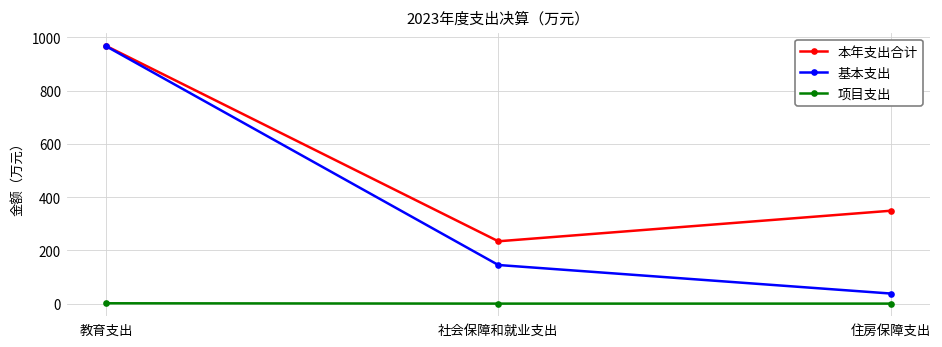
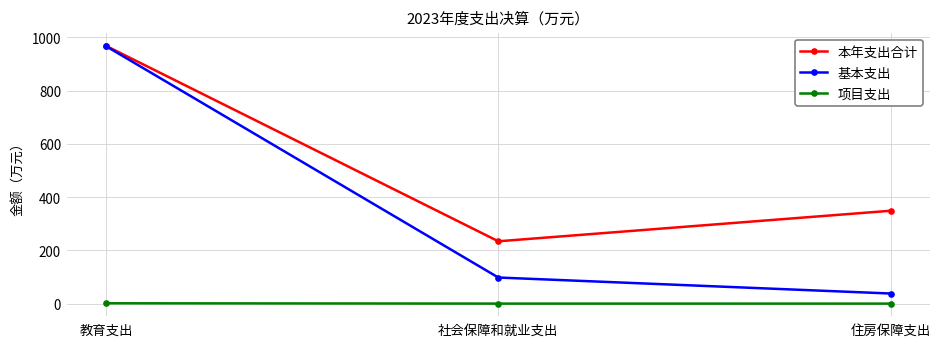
  {
    "本年支出合计": {
      "社会保障和就业支出": 230,
      "住房保障支出": 350
    },
    "基本支出": {
-     "社会保障和就业支出": 150,
+     "社会保障和就业支出": 100,
      "住房保障支出": 40
    },
    "项目支出": {
      "教育支出": 0,
      "社会保障和就业支出": 0,
      "住房保障支出": 0
    }
  }
